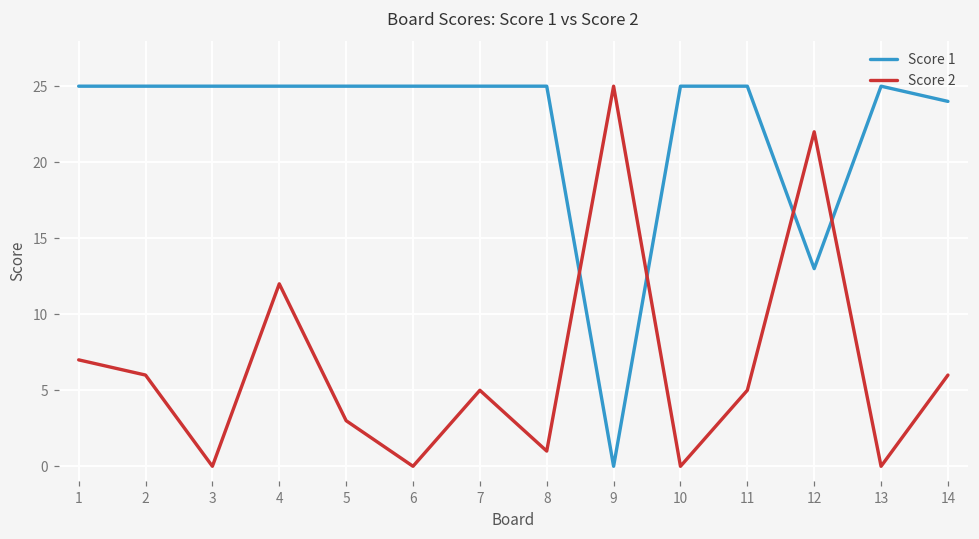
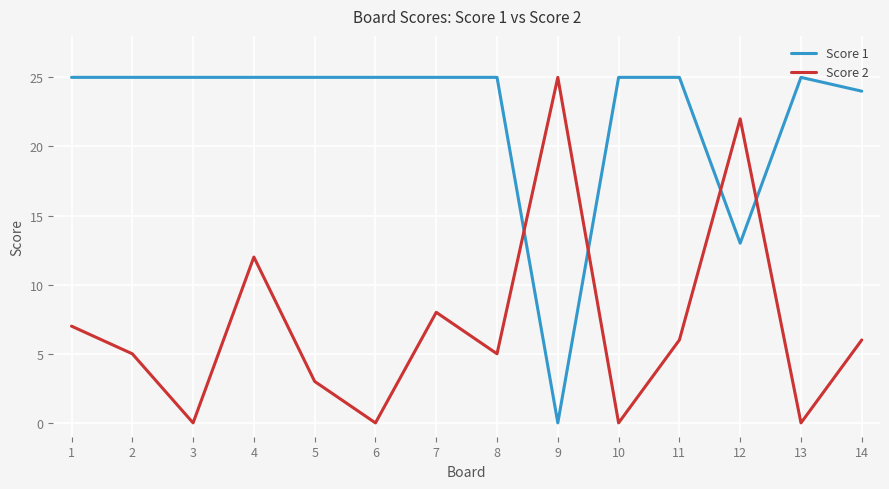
  {
    "Score 1": {
      "1": 25,
      "2": 25,
      "3": 25,
      "4": 25,
      "5": 25,
      "6": 25,
      "7": 25,
      "8": 25,
      "9": 0,
      "10": 25,
      "11": 25,
      "12": 13,
      "13": 25,
      "14": 24
    },
    "Score 2": {
      "1": 7,
-     "2": 6,
+     "2": 5,
      "3": 0,
      "4": 12,
      "5": 3,
      "6": 0,
-     "7": 5,
-     "8": 1,
+     "7": 8,
+     "8": 5,
      "9": 25,
      "10": 0,
-     "11": 5,
+     "11": 6,
      "12": 22,
      "13": 0,
      "14": 6
    }
  }
